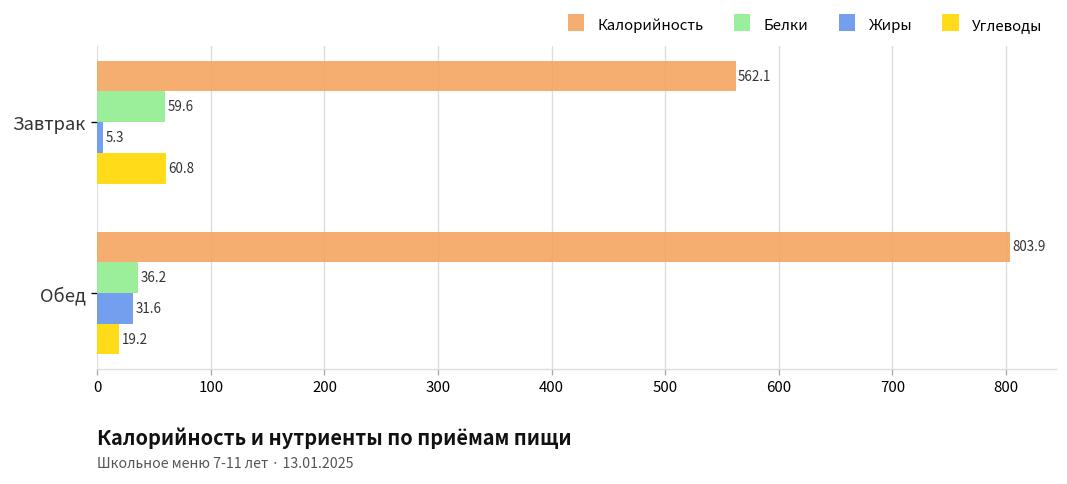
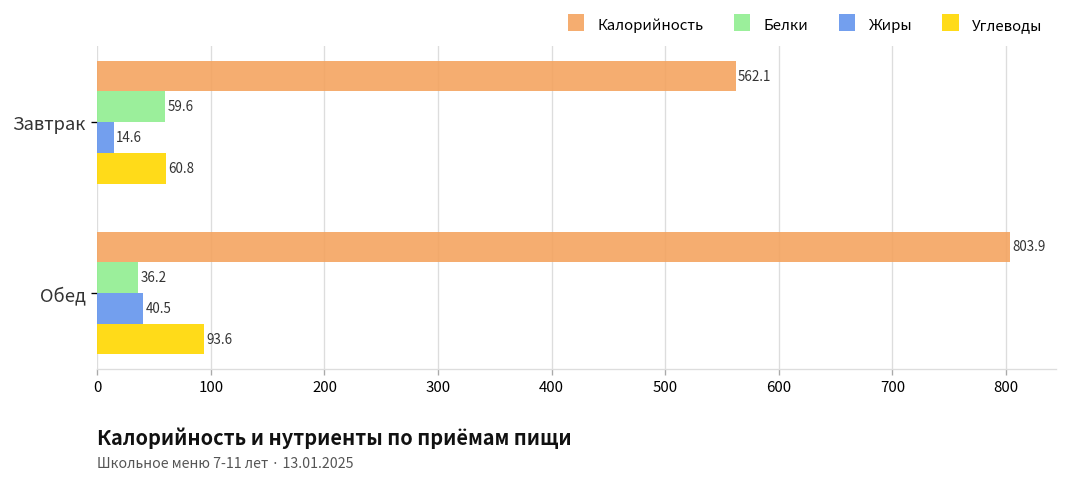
  {
    "Калорийность": {
      "Завтрак": 562.1,
      "Обед": 803.9
    },
    "Белки": {
      "Завтрак": 59.6,
      "Обед": 36.2
    },
    "Жиры": {
-     "Завтрак": 5.3,
-     "Обед": 31.6
+     "Завтрак": 14.6,
+     "Обед": 40.5
    },
    "Углеводы": {
      "Завтрак": 60.8,
-     "Обед": 19.2
+     "Обед": 93.6
    }
  }
